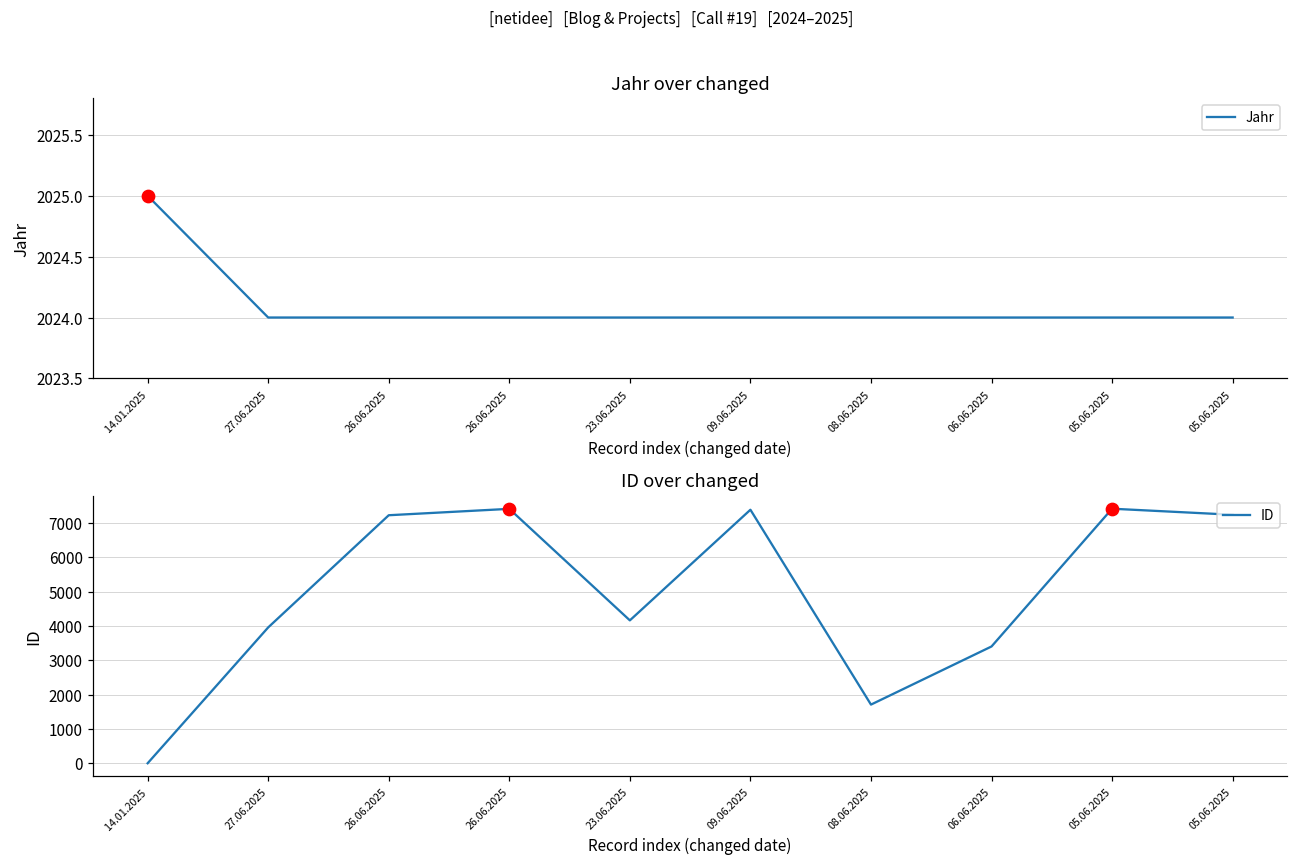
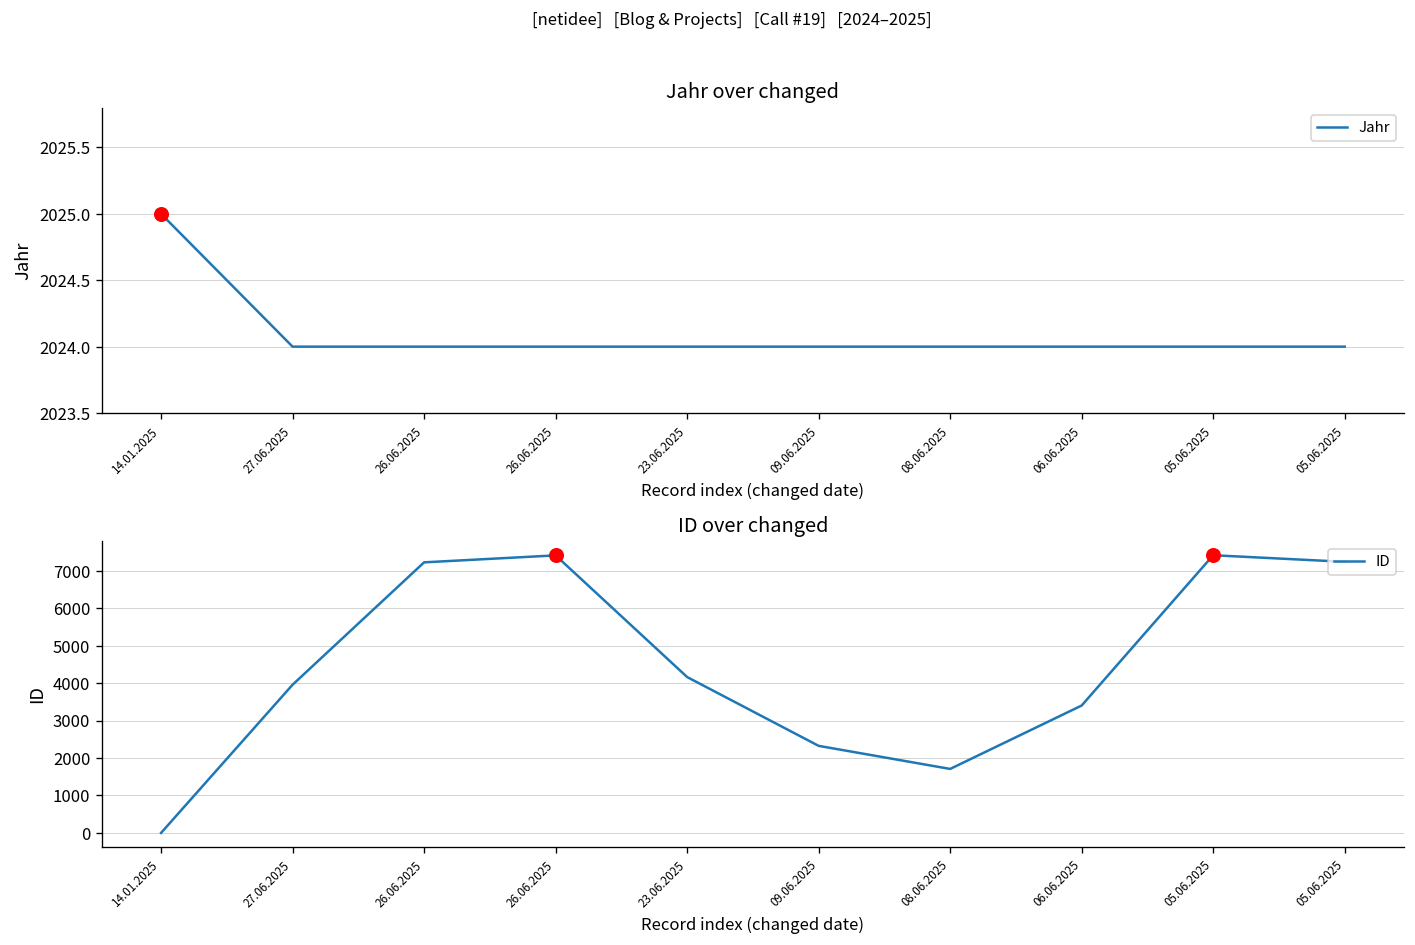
  {
    "Jahr over changed": {
      "Jahr": {
        "27.06.2025": 2024.00,
        "23.06.2025": 2024.00,
        "09.06.2025": 2024.00,
        "08.06.2025": 2024.00,
        "06.06.2025": 2024.00
      }
    },
    "ID over changed": {
      "ID": {
        "14.01.2025": 0,
        "27.06.2025": 4000,
        "23.06.2025": 4200,
-       "09.06.2025": 7400,
+       "09.06.2025": 2300,
        "08.06.2025": 1700,
        "06.06.2025": 3400
      }
    }
  }
